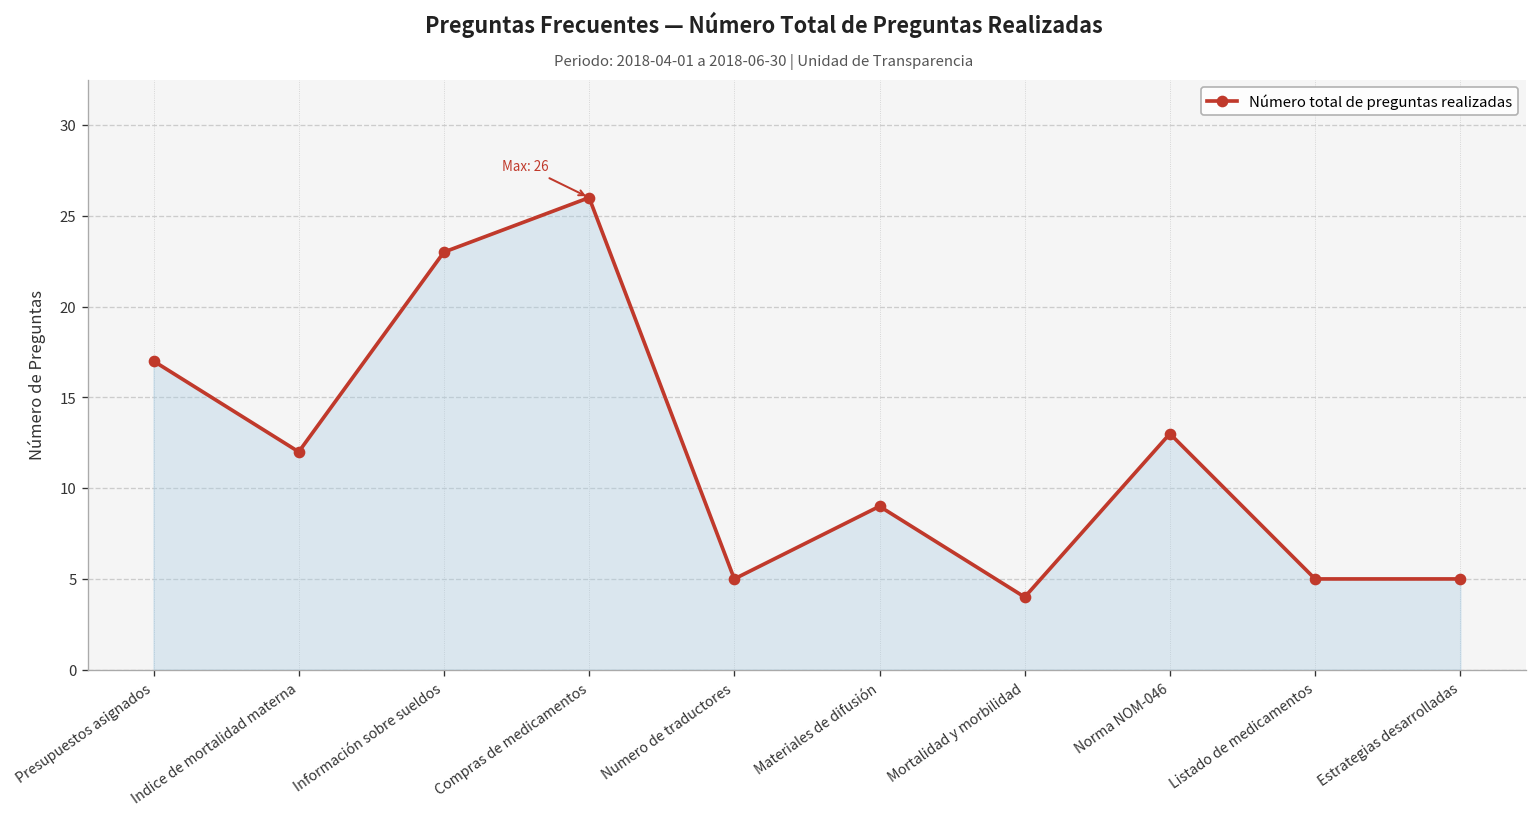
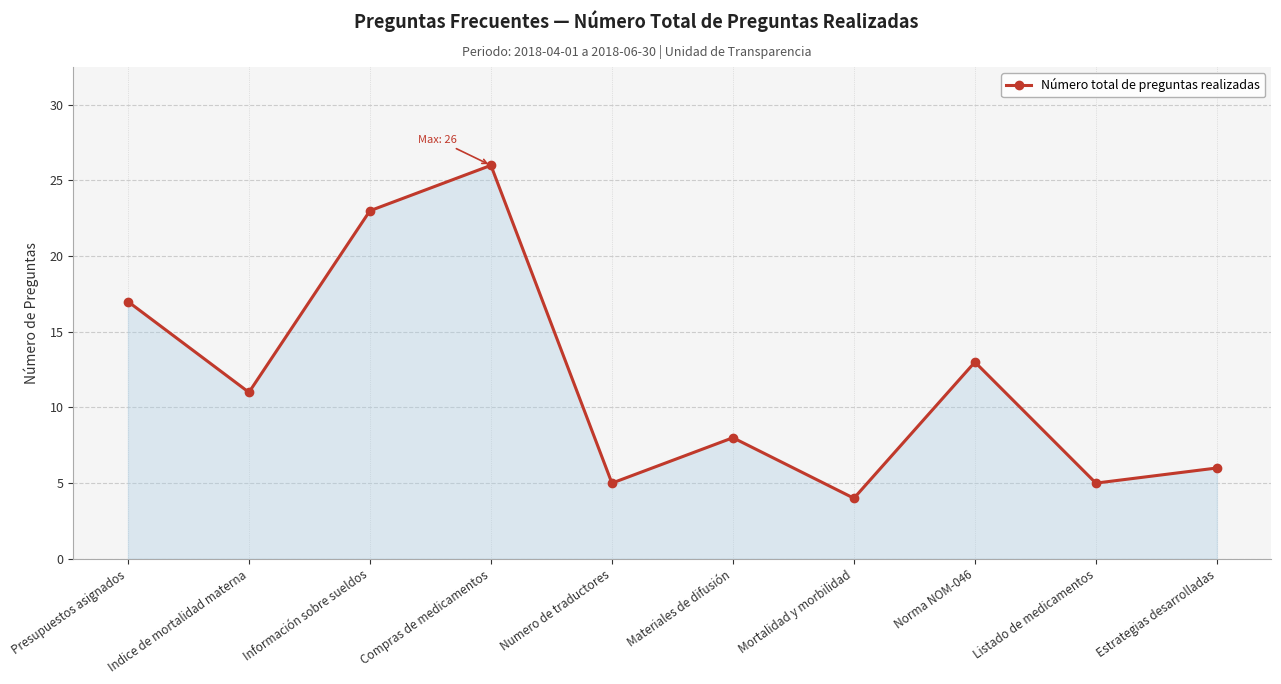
  {
    "Presupuestos asignados": 17,
-   "Indice de mortalidad materna": 12,
+   "Indice de mortalidad materna": 11,
    "Información sobre sueldos": 23,
    "Numero de traductores": 5,
-   "Materiales de difusión": 9,
+   "Materiales de difusión": 8,
    "Mortalidad y morbilidad": 4,
    "Norma NOM-046": 13,
    "Listado de medicamentos": 5,
-   "Estrategias desarrolladas": 5
+   "Estrategias desarrolladas": 6
  }
